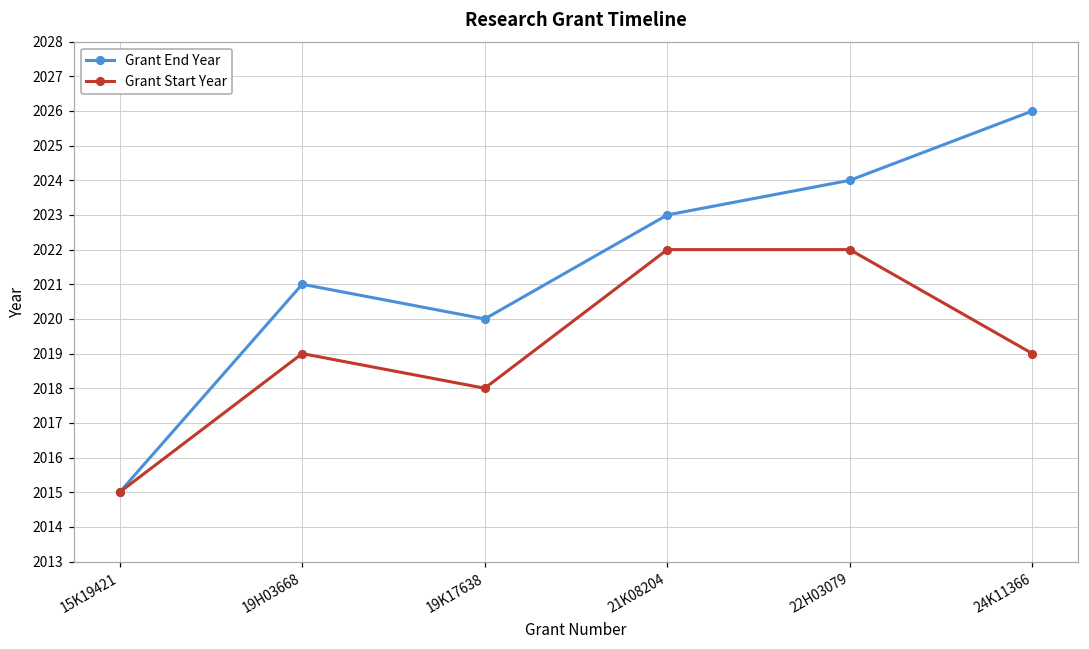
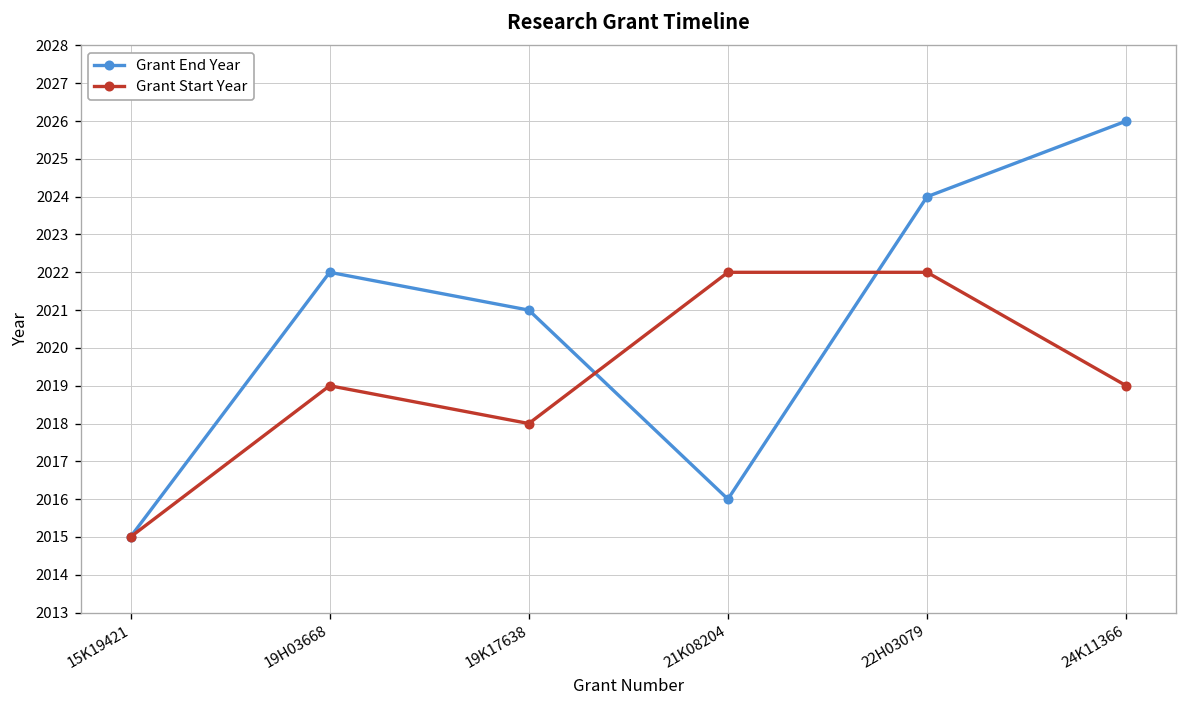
  {
    "Grant End Year": {
-     "19H03668": 2021,
-     "19K17638": 2020,
-     "21K08204": 2023,
+     "19H03668": 2022,
+     "19K17638": 2021,
+     "21K08204": 2016,
      "22H03079": 2024,
      "24K11366": 2026
    },
    "Grant Start Year": {
      "19H03668": 2019,
      "19K17638": 2018,
      "21K08204": 2022,
      "22H03079": 2022,
      "24K11366": 2019
    }
  }
